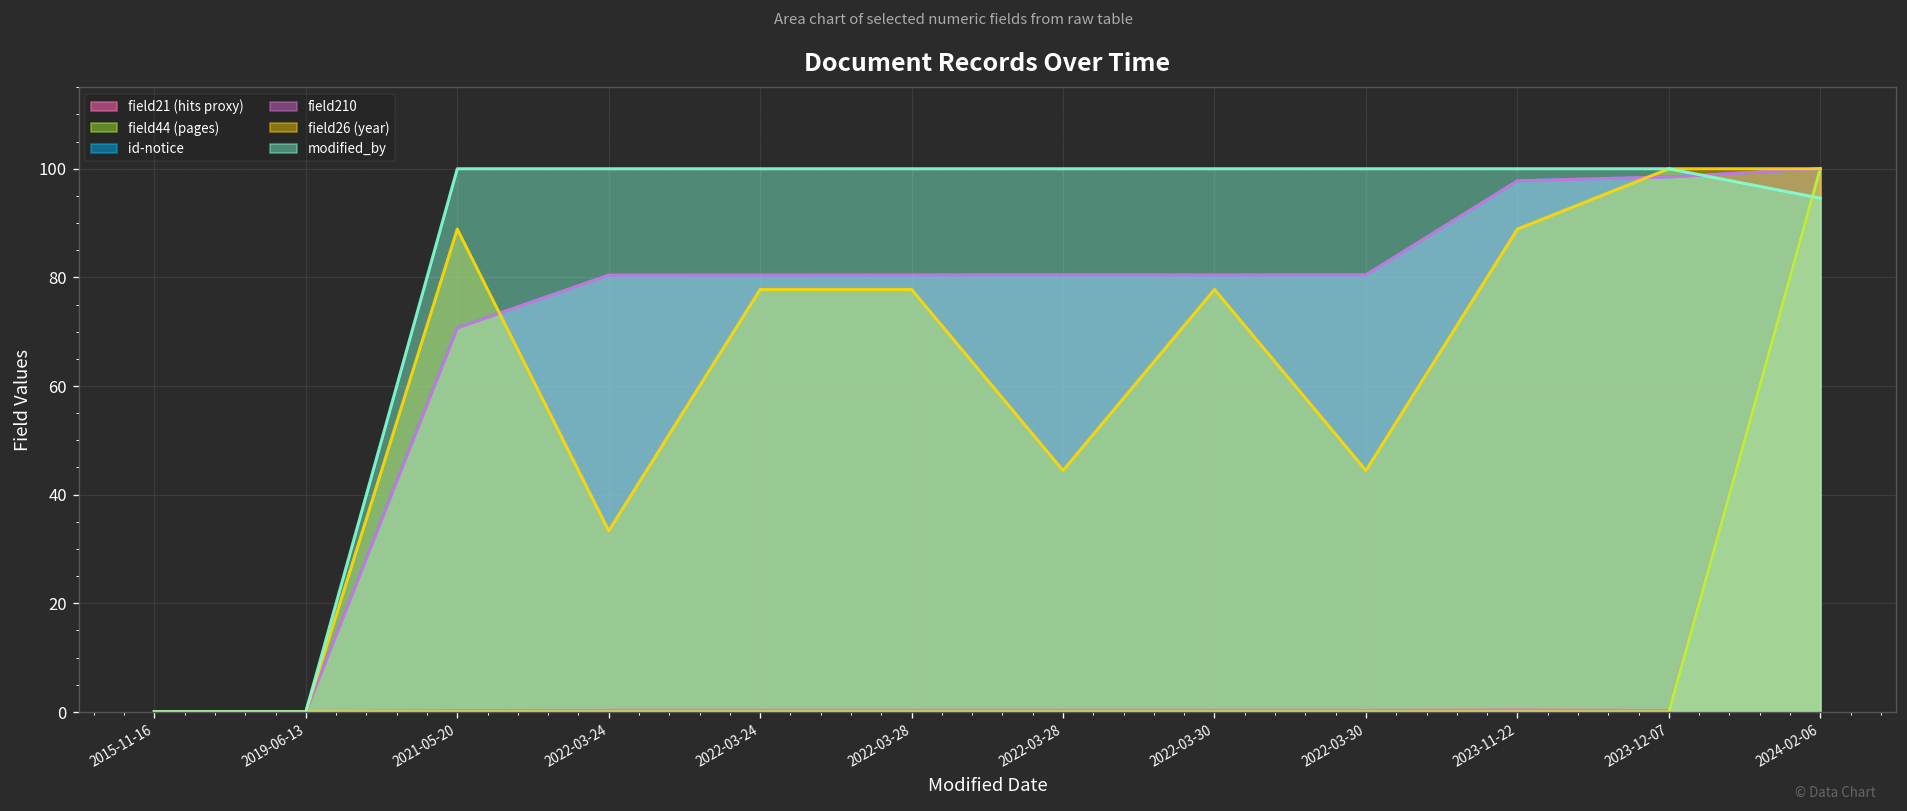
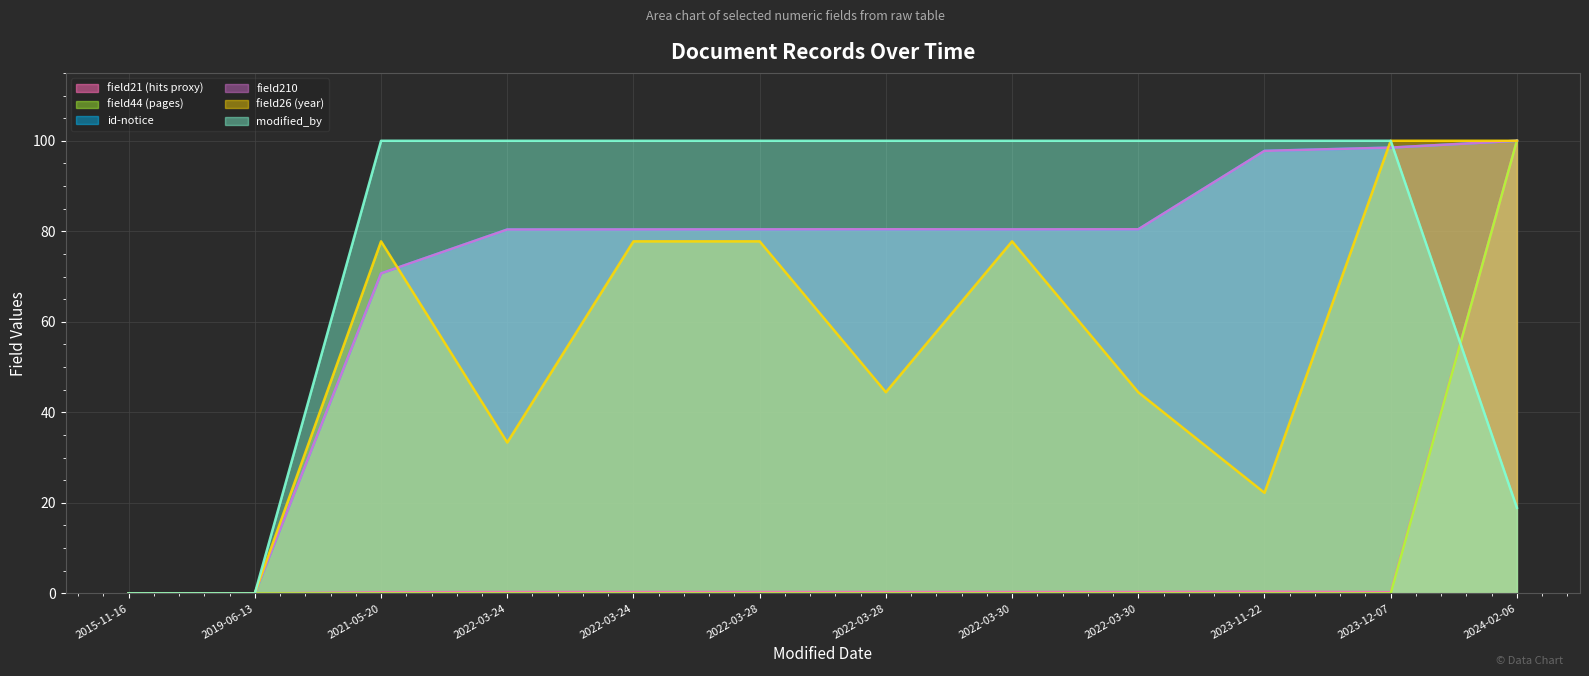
  {
    "field26 (year)": {
-     "2021-05-20": 89,
-     "2023-11-22": 89
+     "2021-05-20": 78,
+     "2023-11-22": 22
    },
    "modified_by": {
      "2021-05-20": 100,
      "2023-11-22": 100,
-     "2024-02-06": 95
+     "2024-02-06": 19
    }
  }
